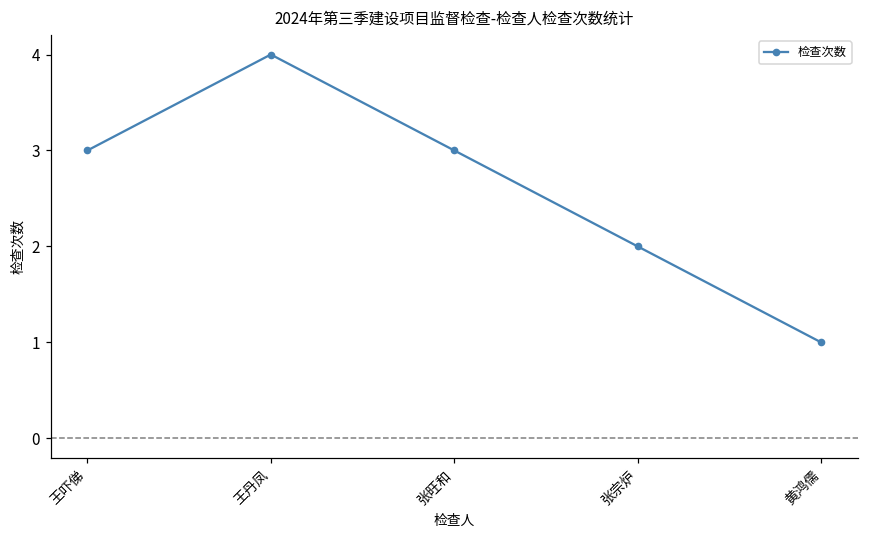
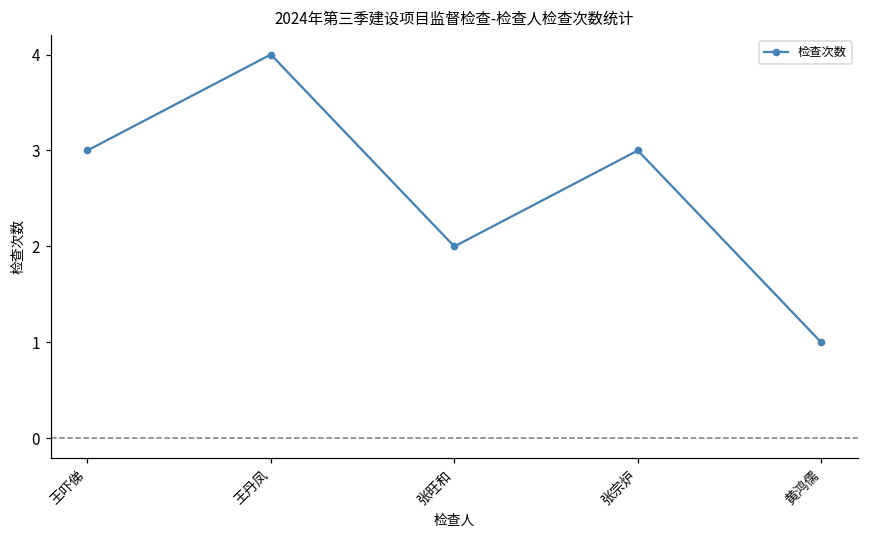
  {
    "王吓俤": 3,
    "王丹凤": 4,
-   "张旺和": 3,
-   "张宗炉": 2,
+   "张旺和": 2,
+   "张宗炉": 3,
    "黄鸿儒": 1
  }
